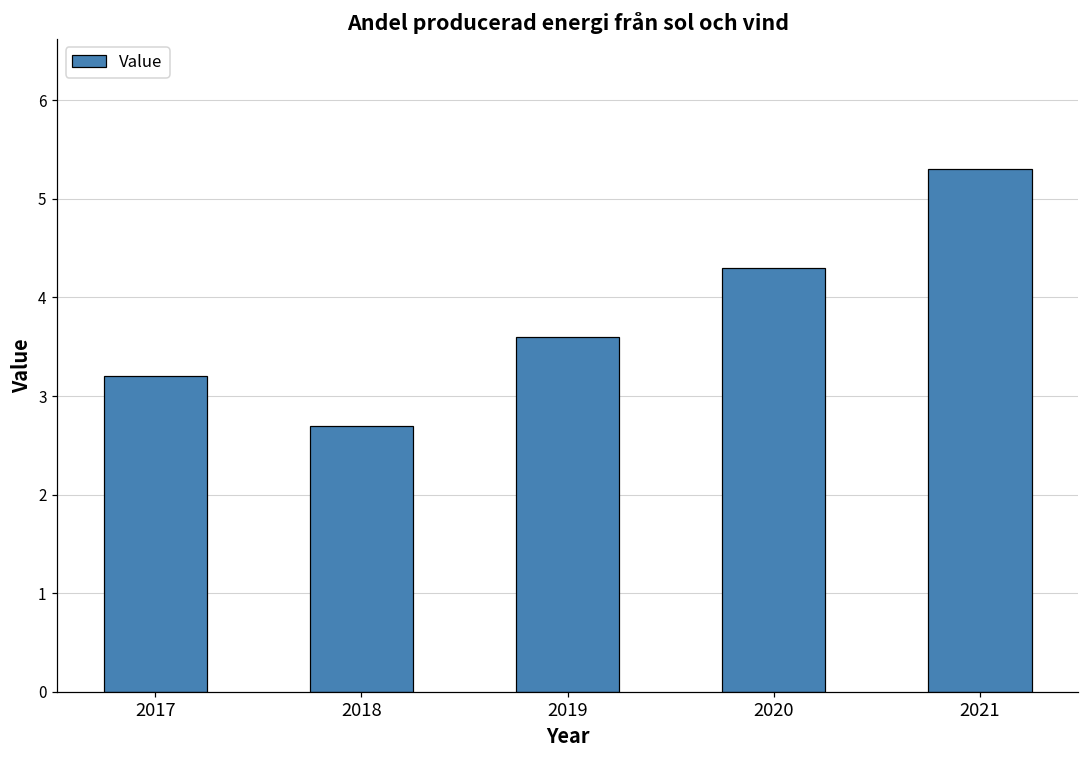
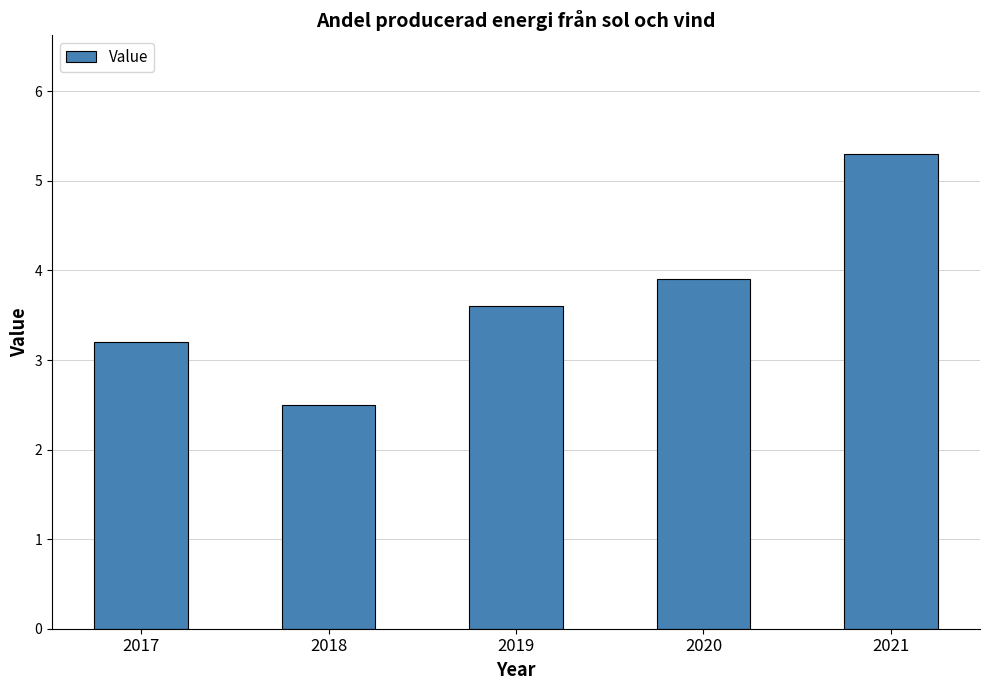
  {
    "2017": 3.2,
-   "2018": 2.7,
+   "2018": 2.5,
    "2019": 3.6,
-   "2020": 4.3,
+   "2020": 3.9,
    "2021": 5.3
  }
